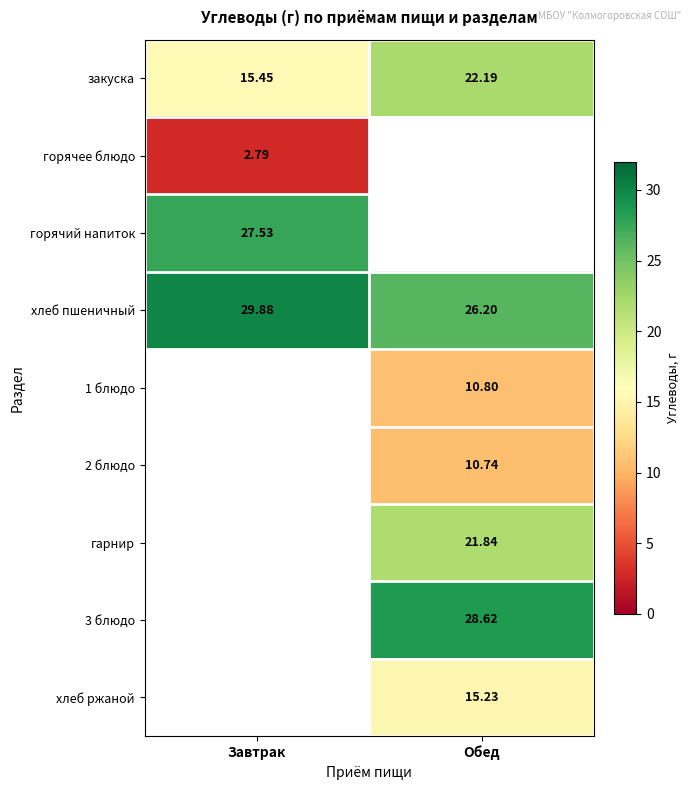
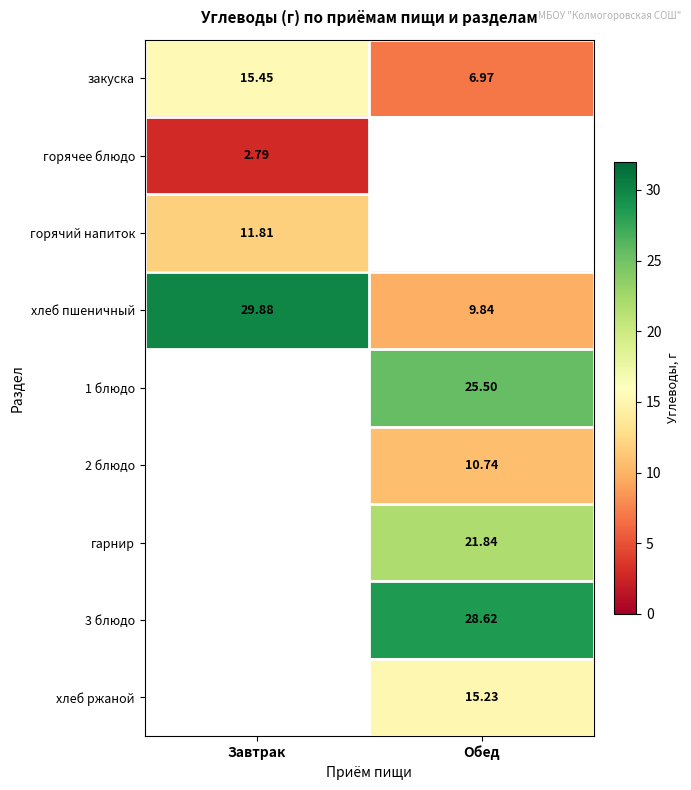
  {
    "закуска": {
      "Завтрак": 15.45,
-     "Обед": 22.19
+     "Обед": 6.97
    },
    "горячее блюдо": {
      "Завтрак": 2.79
    },
    "горячий напиток": {
-     "Завтрак": 27.53
+     "Завтрак": 11.81
    },
    "хлеб пшеничный": {
      "Завтрак": 29.88,
-     "Обед": 26.20
+     "Обед": 9.84
    },
    "1 блюдо": {
-     "Обед": 10.80
+     "Обед": 25.50
    },
    "2 блюдо": {
      "Обед": 10.74
    },
    "гарнир": {
      "Обед": 21.84
    },
    "3 блюдо": {
      "Обед": 28.62
    },
    "хлеб ржаной": {
      "Обед": 15.23
    }
  }
